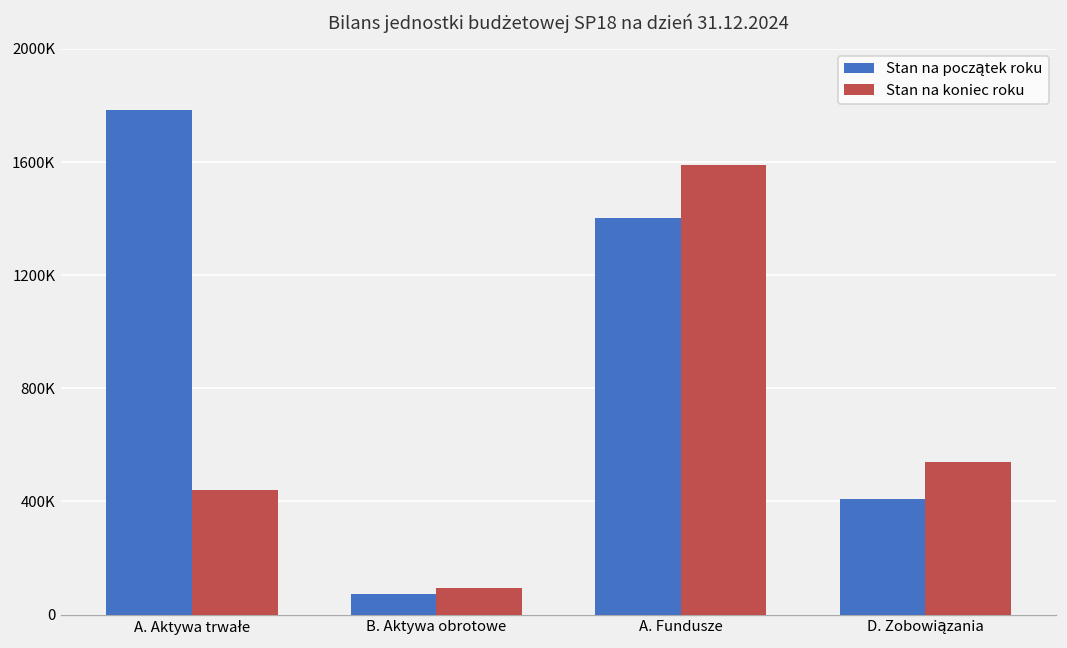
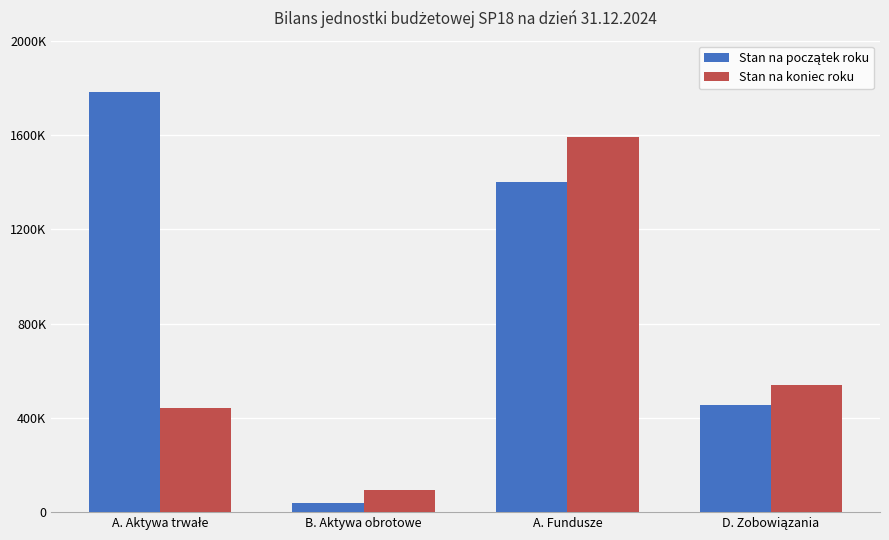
  {
    "Stan na początek roku": {
      "A. Aktywa trwałe": 1780000,
-     "B. Aktywa obrotowe": 70000,
+     "B. Aktywa obrotowe": 40000,
      "A. Fundusze": 1400000,
-     "D. Zobowiązania": 410000
+     "D. Zobowiązania": 460000
    },
    "Stan na koniec roku": {
      "A. Aktywa trwałe": 440000,
      "B. Aktywa obrotowe": 100000,
      "A. Fundusze": 1590000,
      "D. Zobowiązania": 540000
    }
  }
